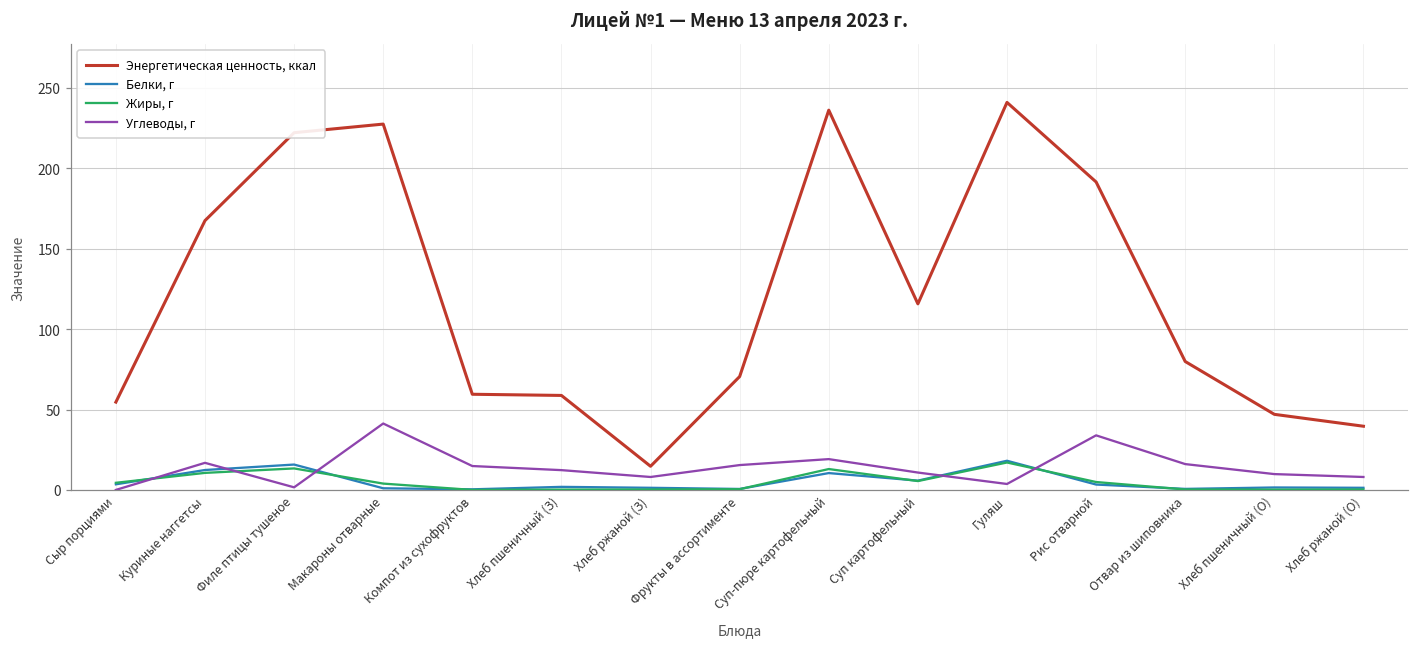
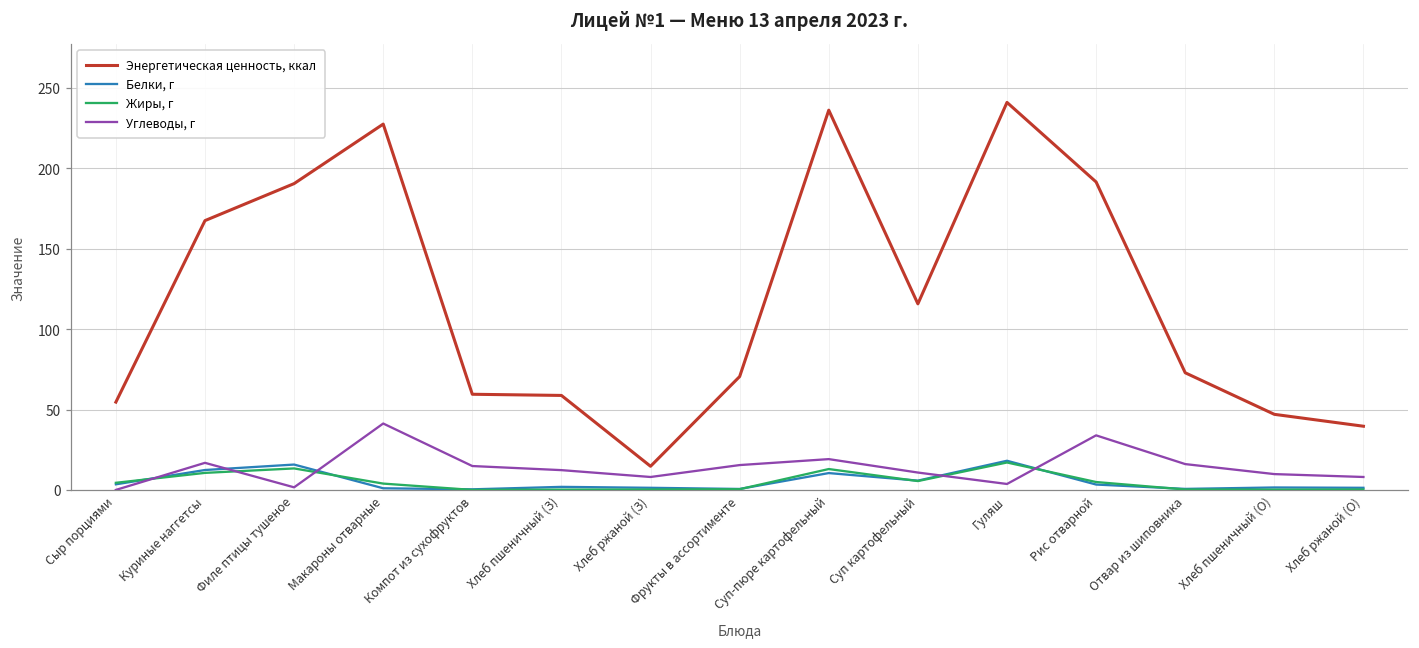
  {
    "Энергетическая ценность, ккал": {
      "Сыр порциями": 55,
      "Куриные наггетсы": 167,
-     "Филе птицы тушеное": 222,
+     "Филе птицы тушеное": 190,
      "Макароны отварные": 227,
      "Компот из сухофруктов": 59,
      "Хлеб пшеничный (З)": 59,
      "Хлеб ржаной (З)": 15,
      "Фрукты в ассортименте": 71,
      "Суп-пюре картофельный": 236,
      "Суп картофельный": 116,
      "Гуляш": 241,
      "Рис отварной": 191,
-     "Отвар из шиповника": 80,
+     "Отвар из шиповника": 73,
      "Хлеб пшеничный (О)": 47,
      "Хлеб ржаной (О)": 40
    },
    "Белки, г": {
      "Куриные наггетсы": 12,
      "Филе птицы тушеное": 16,
      "Макароны отварные": 1,
      "Суп-пюре картофельный": 10
    },
    "Жиры, г": {
      "Куриные наггетсы": 11,
      "Филе птицы тушеное": 13,
      "Макароны отварные": 4,
      "Суп-пюре картофельный": 13
    },
    "Углеводы, г": {
      "Сыр порциями": 0,
      "Куриные наггетсы": 17,
      "Филе птицы тушеное": 2,
      "Макароны отварные": 41,
      "Компот из сухофруктов": 15,
      "Хлеб пшеничный (З)": 12,
      "Хлеб ржаной (З)": 8,
      "Фрукты в ассортименте": 15,
      "Суп-пюре картофельный": 19,
      "Суп картофельный": 11,
      "Гуляш": 4,
      "Рис отварной": 34,
      "Отвар из шиповника": 16,
      "Хлеб пшеничный (О)": 10,
      "Хлеб ржаной (О)": 8
    }
  }
